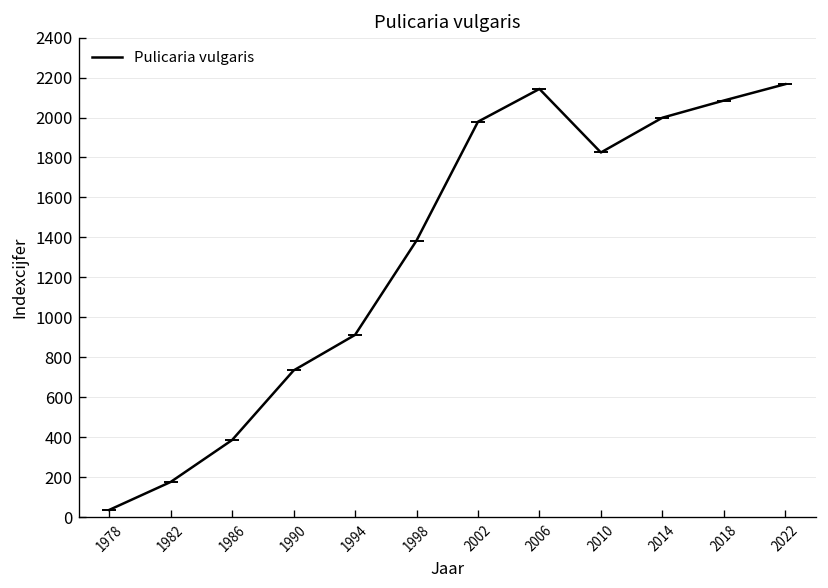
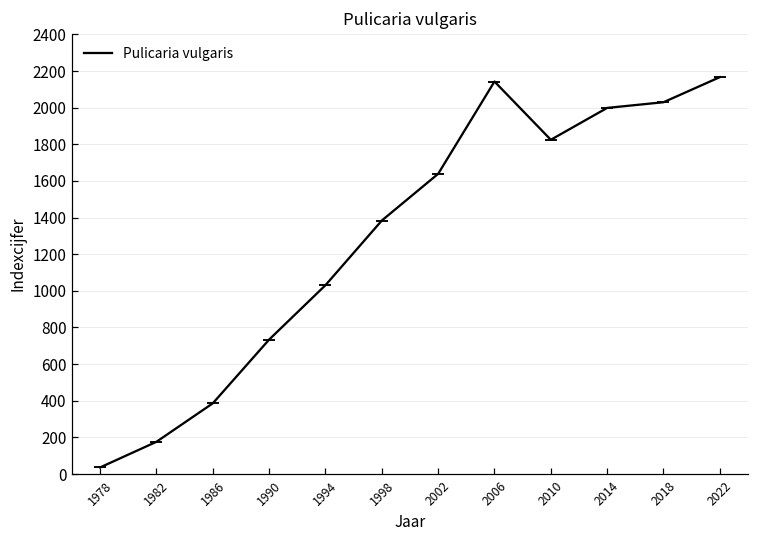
  {
    "1978": 40,
    "1982": 180,
    "1986": 390,
    "1990": 730,
-   "1994": 910,
+   "1994": 1030,
    "1998": 1380,
-   "2002": 1980,
+   "2002": 1640,
    "2006": 2140,
    "2010": 1830,
    "2014": 2000,
-   "2018": 2090,
+   "2018": 2030,
    "2022": 2170
  }
